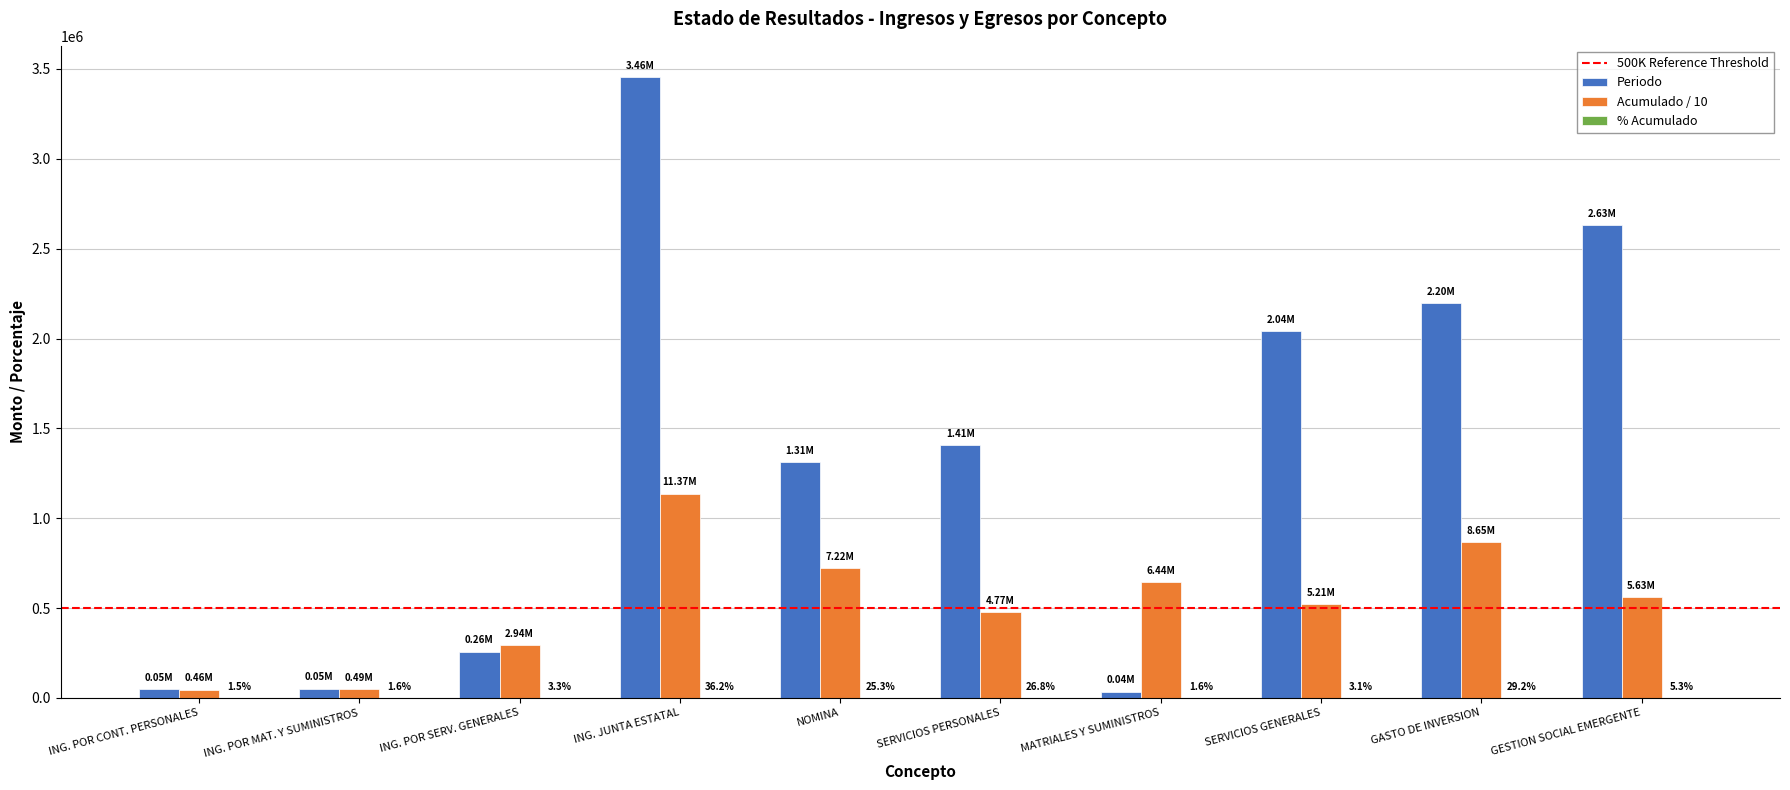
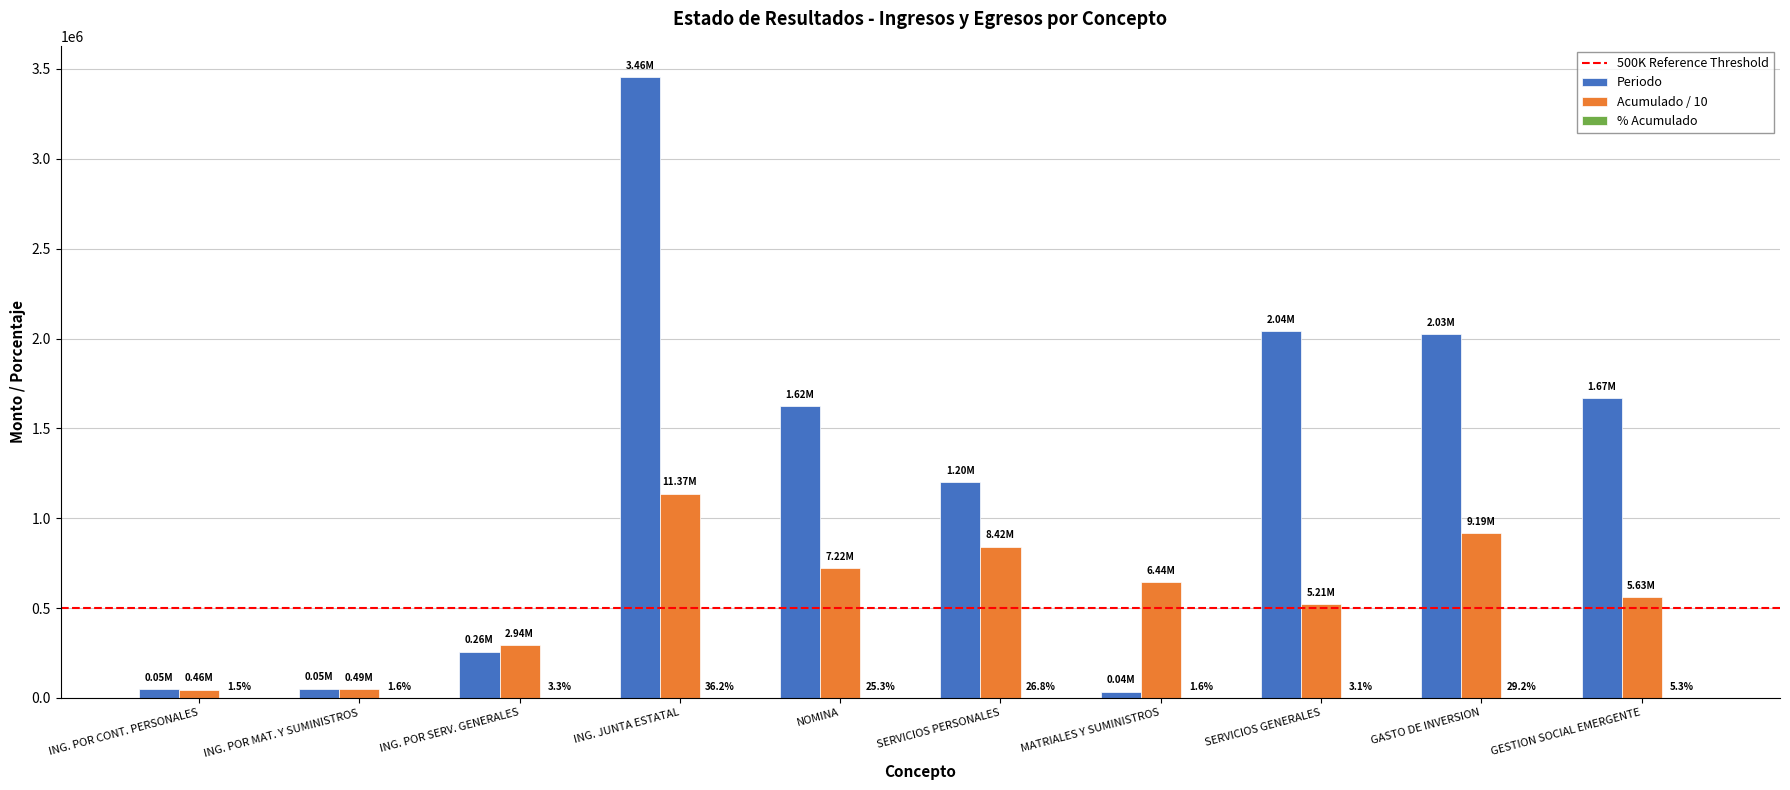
  {
    "Periodo": {
      "ING. POR CONT. PERSONALES": "0.05M",
      "ING. POR MAT. Y SUMINISTROS": "0.05M",
      "ING. POR SERV. GENERALES": "0.26M",
      "ING. JUNTA ESTATAL": "3.46M",
-     "NOMINA": "1.31M",
-     "SERVICIOS PERSONALES": "1.41M",
+     "NOMINA": "1.62M",
+     "SERVICIOS PERSONALES": "1.20M",
      "MATRIALES Y SUMINISTROS": "0.04M",
      "SERVICIOS GENERALES": "2.04M",
-     "GASTO DE INVERSION": "2.20M",
-     "GESTION SOCIAL EMERGENTE": "2.63M"
+     "GASTO DE INVERSION": "2.03M",
+     "GESTION SOCIAL EMERGENTE": "1.67M"
    },
    "Acumulado / 10": {
-     "SERVICIOS PERSONALES": "4.77M",
-     "GASTO DE INVERSION": "8.65M"
+     "SERVICIOS PERSONALES": "8.42M",
+     "GASTO DE INVERSION": "9.19M"
    },
    "% Acumulado": {
      "ING. POR CONT. PERSONALES": "1.5%",
      "ING. POR MAT. Y SUMINISTROS": "1.6%",
      "ING. POR SERV. GENERALES": "3.3%",
      "ING. JUNTA ESTATAL": "36.2%",
      "NOMINA": "25.3%",
      "SERVICIOS PERSONALES": "26.8%",
      "MATRIALES Y SUMINISTROS": "1.6%",
      "SERVICIOS GENERALES": "3.1%",
      "GASTO DE INVERSION": "29.2%",
      "GESTION SOCIAL EMERGENTE": "5.3%"
    }
  }
